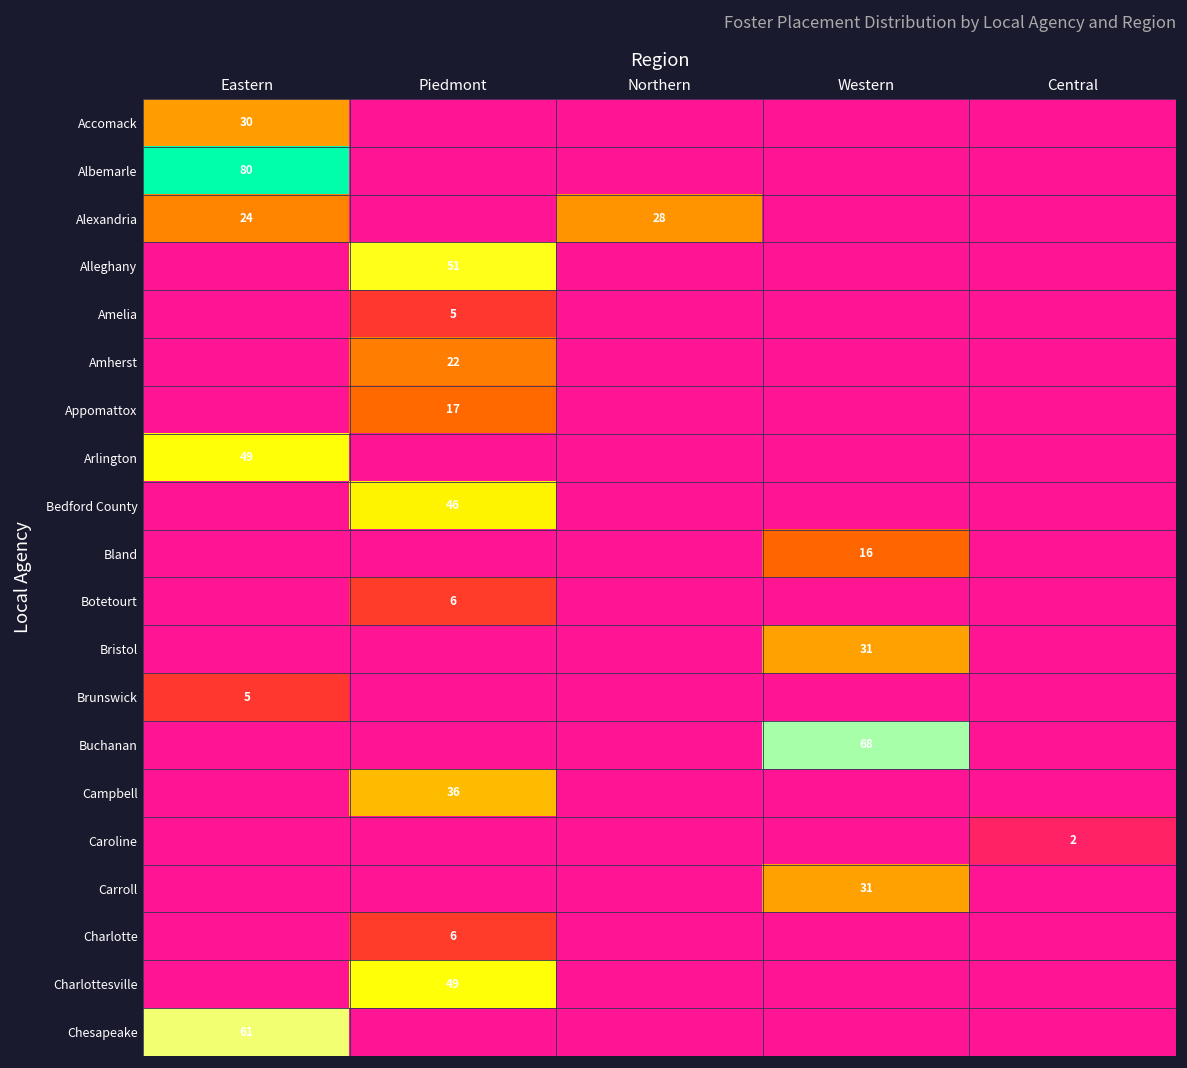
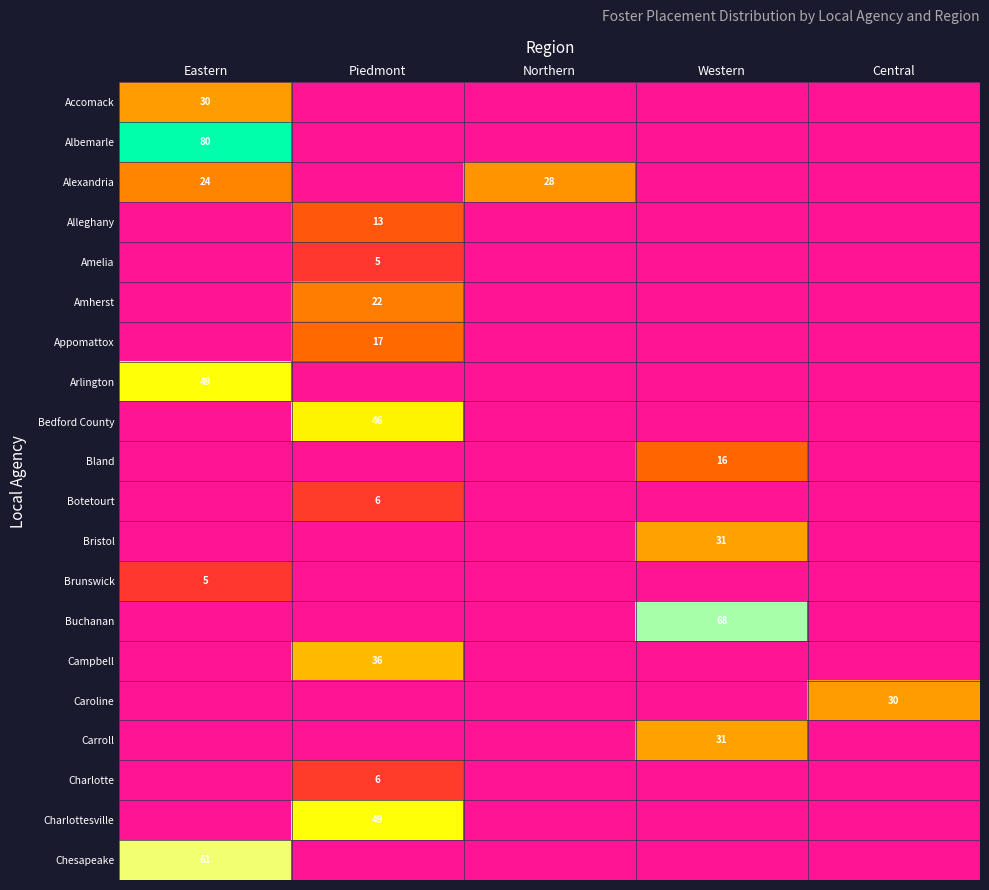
  {
    "Accomack": {
      "Eastern": 30
    },
    "Albemarle": {
      "Eastern": 80
    },
    "Alexandria": {
      "Eastern": 24,
      "Northern": 28
    },
    "Alleghany": {
-     "Piedmont": 51
+     "Piedmont": 13
    },
    "Amelia": {
      "Piedmont": 5
    },
    "Amherst": {
      "Piedmont": 22
    },
    "Appomattox": {
      "Piedmont": 17
    },
    "Arlington": {
      "Eastern": 49
    },
    "Bedford County": {
      "Piedmont": 46
    },
    "Bland": {
      "Western": 16
    },
    "Botetourt": {
      "Piedmont": 6
    },
    "Bristol": {
      "Western": 31
    },
    "Brunswick": {
      "Eastern": 5
    },
    "Buchanan": {
      "Western": 68
    },
    "Campbell": {
      "Piedmont": 36
    },
    "Caroline": {
-     "Central": 2
+     "Central": 30
    },
    "Carroll": {
      "Western": 31
    },
    "Charlotte": {
      "Piedmont": 6
    },
    "Charlottesville": {
      "Piedmont": 49
    },
    "Chesapeake": {
      "Eastern": 61
    }
  }
